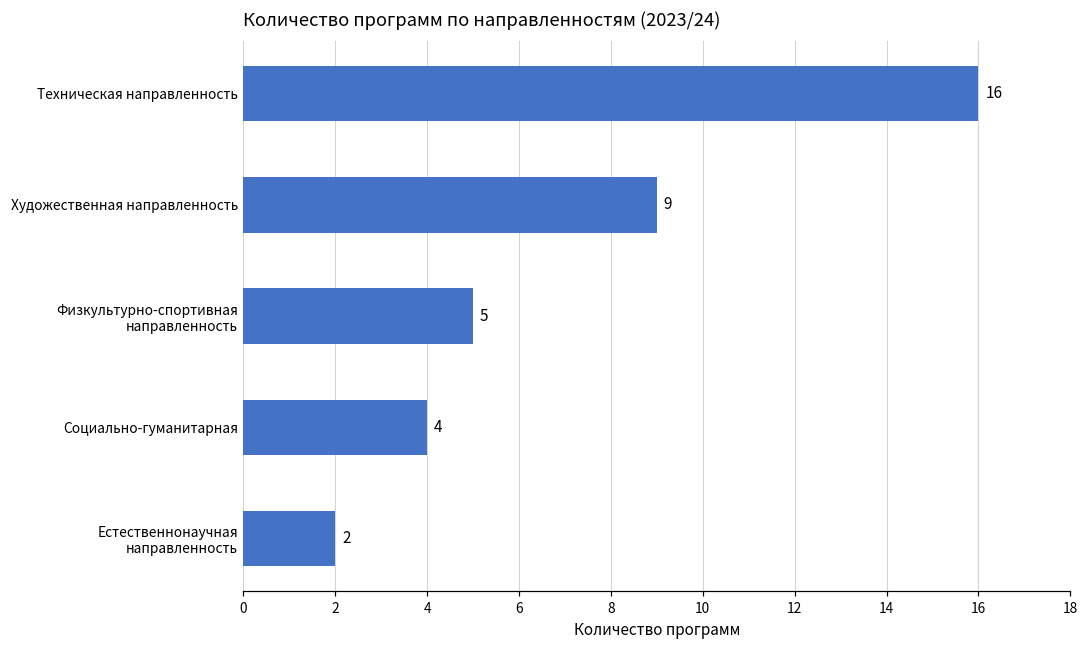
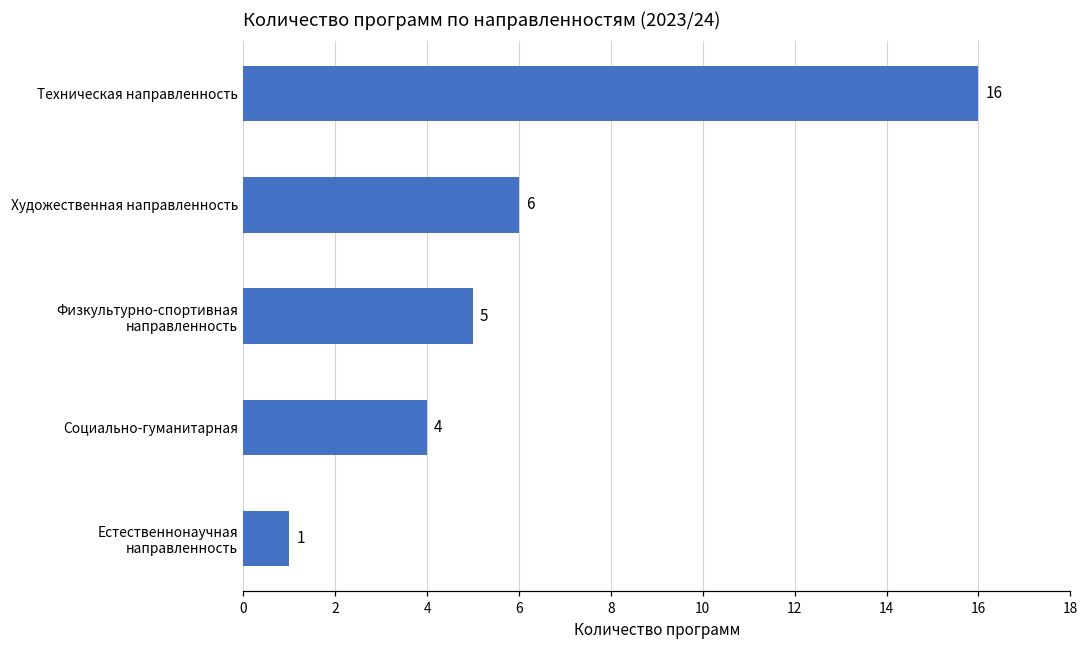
  {
    "Техническая направленность": 16,
-   "Художественная направленность": 9,
+   "Художественная направленность": 6,
    "Физкультурно-спортивная направленность": 5,
    "Социально-гуманитарная": 4,
-   "Естественнонаучная направленность": 2
+   "Естественнонаучная направленность": 1
  }
